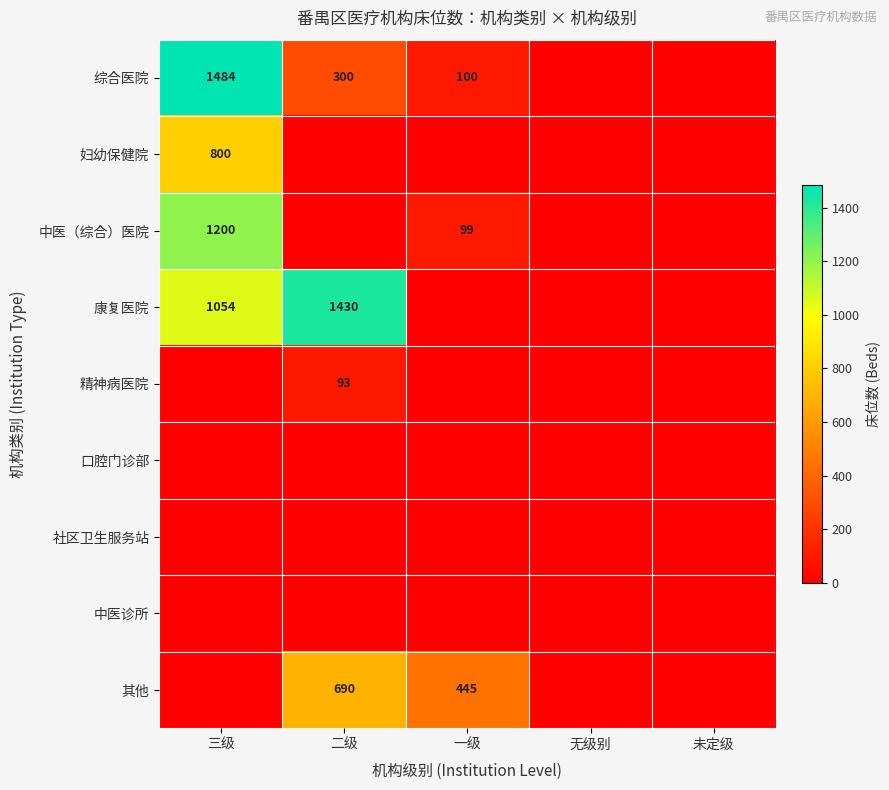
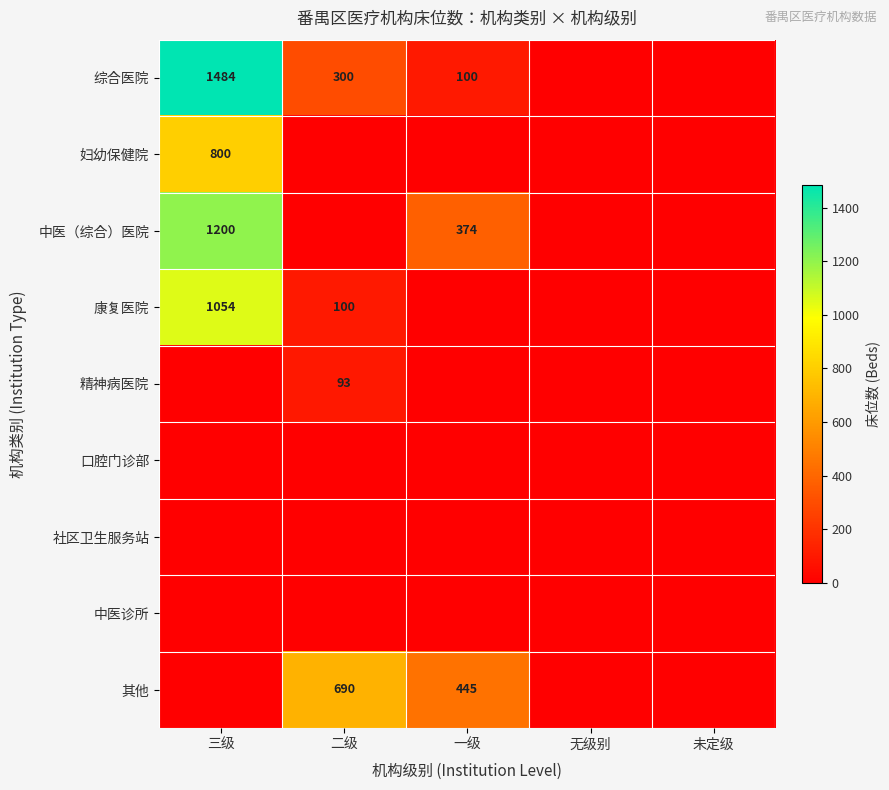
  {
    "综合医院": {
      "三级": 1484,
      "二级": 300,
      "一级": 100
    },
    "妇幼保健院": {
      "三级": 800
    },
    "中医（综合）医院": {
      "三级": 1200,
-     "一级": 99
+     "一级": 374
    },
    "康复医院": {
      "三级": 1054,
-     "二级": 1430
+     "二级": 100
    },
    "精神病医院": {
      "二级": 93
    },
    "其他": {
      "二级": 690,
      "一级": 445
    }
  }
